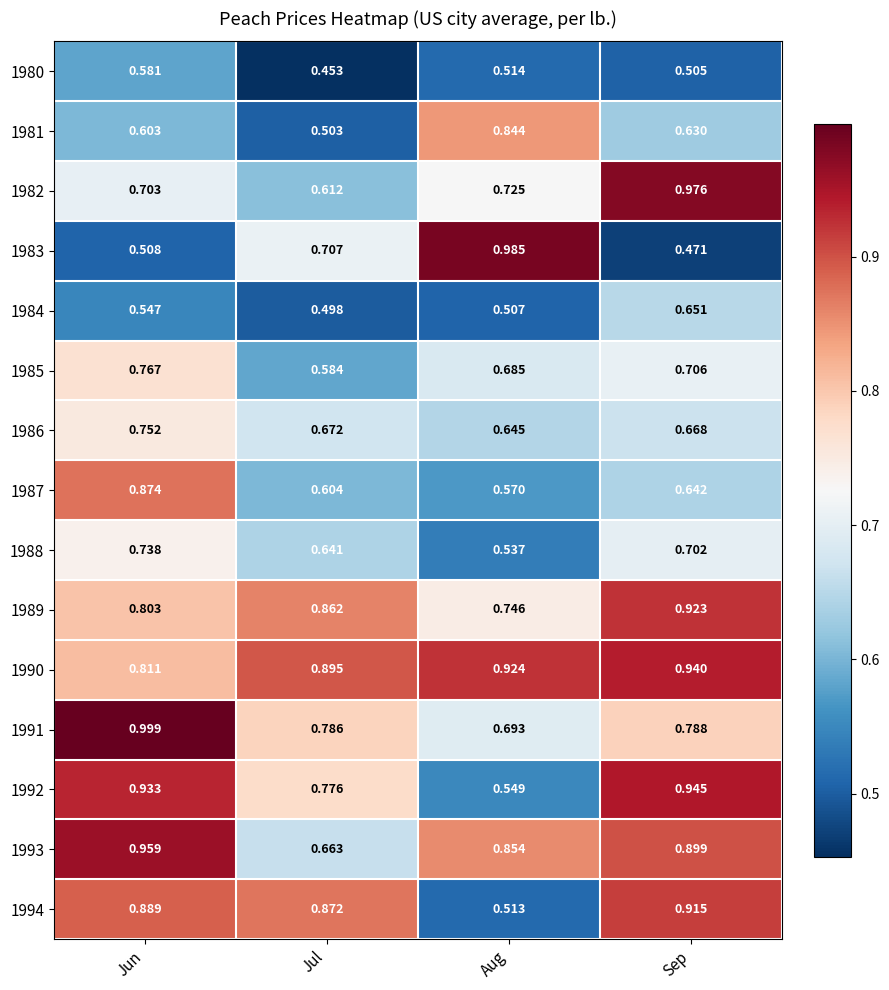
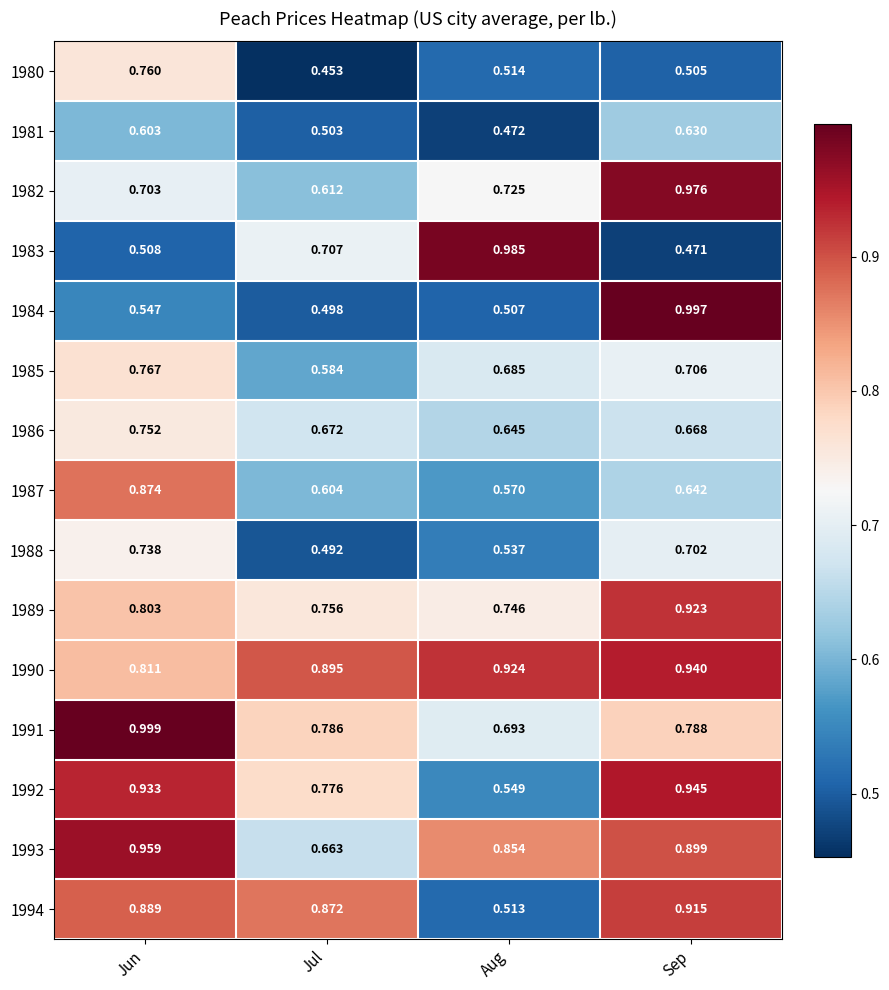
  {
    "1980": {
-     "Jun": 0.581,
+     "Jun": 0.760,
      "Jul": 0.453,
      "Aug": 0.514,
      "Sep": 0.505
    },
    "1981": {
      "Jun": 0.603,
      "Jul": 0.503,
-     "Aug": 0.844,
+     "Aug": 0.472,
      "Sep": 0.630
    },
    "1982": {
      "Jun": 0.703,
      "Jul": 0.612,
      "Aug": 0.725,
      "Sep": 0.976
    },
    "1983": {
      "Jun": 0.508,
      "Jul": 0.707,
      "Aug": 0.985,
      "Sep": 0.471
    },
    "1984": {
      "Jun": 0.547,
      "Jul": 0.498,
      "Aug": 0.507,
-     "Sep": 0.651
+     "Sep": 0.997
    },
    "1985": {
      "Jun": 0.767,
      "Jul": 0.584,
      "Aug": 0.685,
      "Sep": 0.706
    },
    "1986": {
      "Jun": 0.752,
      "Jul": 0.672,
      "Aug": 0.645,
      "Sep": 0.668
    },
    "1987": {
      "Jun": 0.874,
      "Jul": 0.604,
      "Aug": 0.570,
      "Sep": 0.642
    },
    "1988": {
      "Jun": 0.738,
-     "Jul": 0.641,
+     "Jul": 0.492,
      "Aug": 0.537,
      "Sep": 0.702
    },
    "1989": {
      "Jun": 0.803,
-     "Jul": 0.862,
+     "Jul": 0.756,
      "Aug": 0.746,
      "Sep": 0.923
    },
    "1990": {
      "Jun": 0.811,
      "Jul": 0.895,
      "Aug": 0.924,
      "Sep": 0.940
    },
    "1991": {
      "Jun": 0.999,
      "Jul": 0.786,
      "Aug": 0.693,
      "Sep": 0.788
    },
    "1992": {
      "Jun": 0.933,
      "Jul": 0.776,
      "Aug": 0.549,
      "Sep": 0.945
    },
    "1993": {
      "Jun": 0.959,
      "Jul": 0.663,
      "Aug": 0.854,
      "Sep": 0.899
    },
    "1994": {
      "Jun": 0.889,
      "Jul": 0.872,
      "Aug": 0.513,
      "Sep": 0.915
    }
  }
